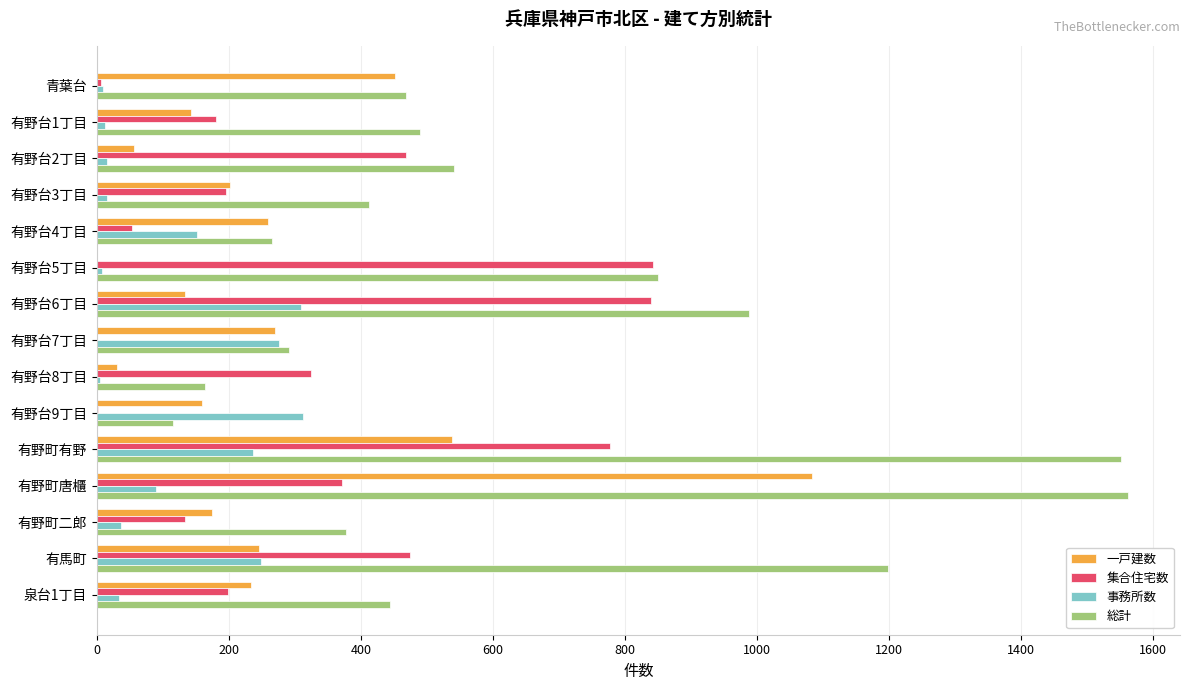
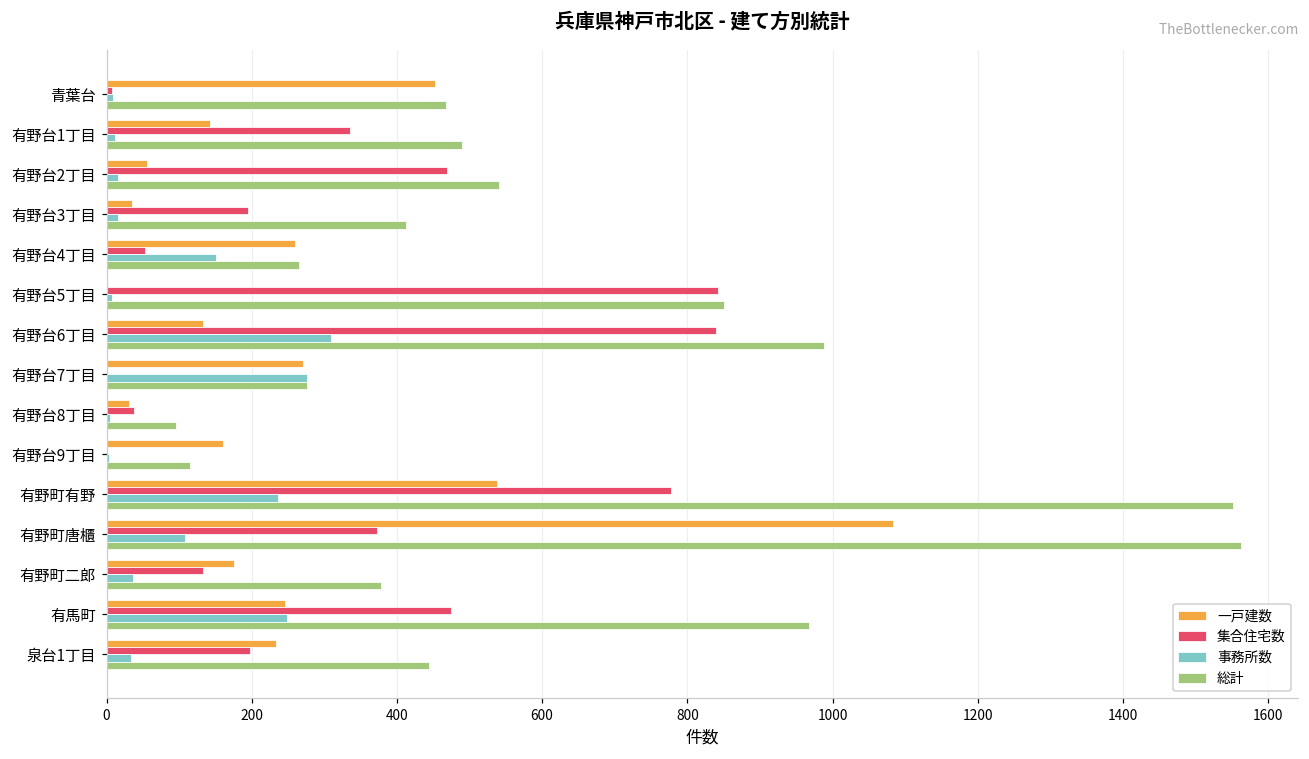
  {
    "一戸建数": {
      "青葉台": 450,
      "有野台1丁目": 140,
      "有野台2丁目": 60,
-     "有野台3丁目": 200,
+     "有野台3丁目": 40,
      "有野台4丁目": 260,
      "有野台5丁目": 0,
      "有野台6丁目": 130,
      "有野台7丁目": 270,
      "有野台8丁目": 30,
      "有野台9丁目": 160,
      "有野町有野": 540,
      "有野町唐櫃": 1080,
      "有野町二郎": 180,
      "有馬町": 250,
      "泉台1丁目": 230
    },
    "集合住宅数": {
      "青葉台": 10,
-     "有野台1丁目": 180,
+     "有野台1丁目": 340,
      "有野台2丁目": 470,
      "有野台3丁目": 200,
      "有野台4丁目": 50,
      "有野台5丁目": 840,
      "有野台6丁目": 840,
      "有野台7丁目": 0,
-     "有野台8丁目": 330,
+     "有野台8丁目": 40,
      "有野町有野": 780,
      "有野町唐櫃": 370,
      "有野町二郎": 130,
      "有馬町": 470,
      "泉台1丁目": 200
    },
    "事務所数": {
      "青葉台": 10,
      "有野台1丁目": 10,
      "有野台2丁目": 20,
      "有野台3丁目": 20,
      "有野台4丁目": 150,
      "有野台5丁目": 10,
      "有野台6丁目": 310,
      "有野台7丁目": 280,
      "有野台8丁目": 10,
-     "有野台9丁目": 310,
+     "有野台9丁目": 0,
      "有野町有野": 240,
-     "有野町唐櫃": 90,
+     "有野町唐櫃": 110,
      "有野町二郎": 40,
      "有馬町": 250,
      "泉台1丁目": 30
    },
    "総計": {
      "青葉台": 470,
      "有野台1丁目": 490,
      "有野台2丁目": 540,
      "有野台3丁目": 410,
      "有野台4丁目": 270,
      "有野台5丁目": 850,
      "有野台6丁目": 990,
-     "有野台7丁目": 290,
-     "有野台8丁目": 160,
+     "有野台7丁目": 280,
+     "有野台8丁目": 100,
      "有野台9丁目": 120,
      "有野町有野": 1550,
      "有野町唐櫃": 1560,
      "有野町二郎": 380,
-     "有馬町": 1200,
+     "有馬町": 970,
      "泉台1丁目": 440
    }
  }
